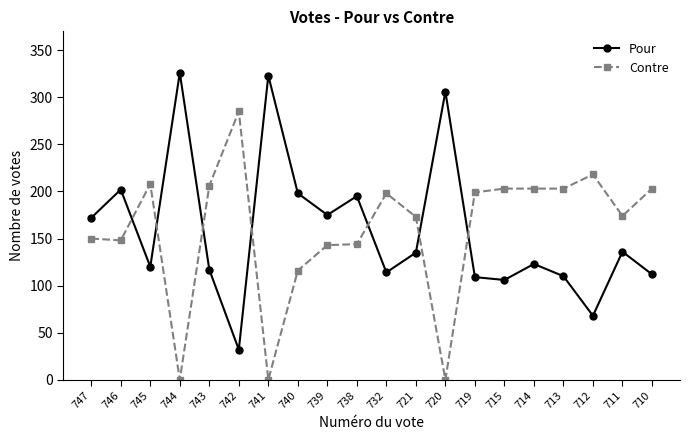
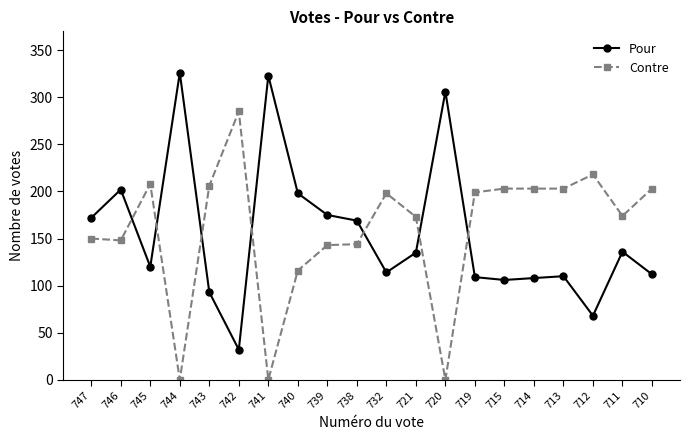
  {
    "Pour": {
      "747": 170,
      "746": 200,
      "745": 120,
      "744": 330,
-     "743": 120,
+     "743": 90,
      "742": 30,
      "741": 320,
      "740": 200,
      "739": 180,
-     "738": 200,
+     "738": 170,
      "732": 110,
      "721": 140,
      "720": 310,
      "719": 110,
      "715": 110,
-     "714": 120,
+     "714": 110,
      "713": 110,
      "712": 70,
      "711": 140,
      "710": 110
    },
    "Contre": {
      "747": 150,
      "746": 150,
      "745": 210,
      "744": 0,
      "743": 210,
      "742": 290,
      "741": 0,
      "740": 120,
      "739": 140,
      "738": 140,
      "732": 200,
      "721": 170,
      "720": 0,
      "719": 200,
      "715": 200,
      "714": 200,
      "713": 200,
      "712": 220,
      "711": 170,
      "710": 200
    }
  }
